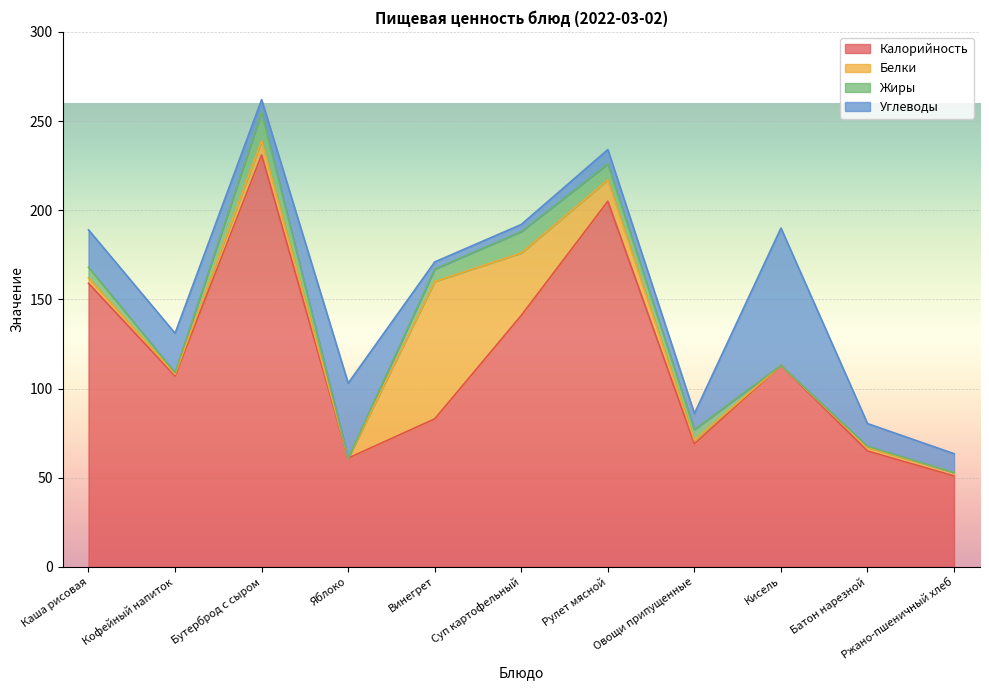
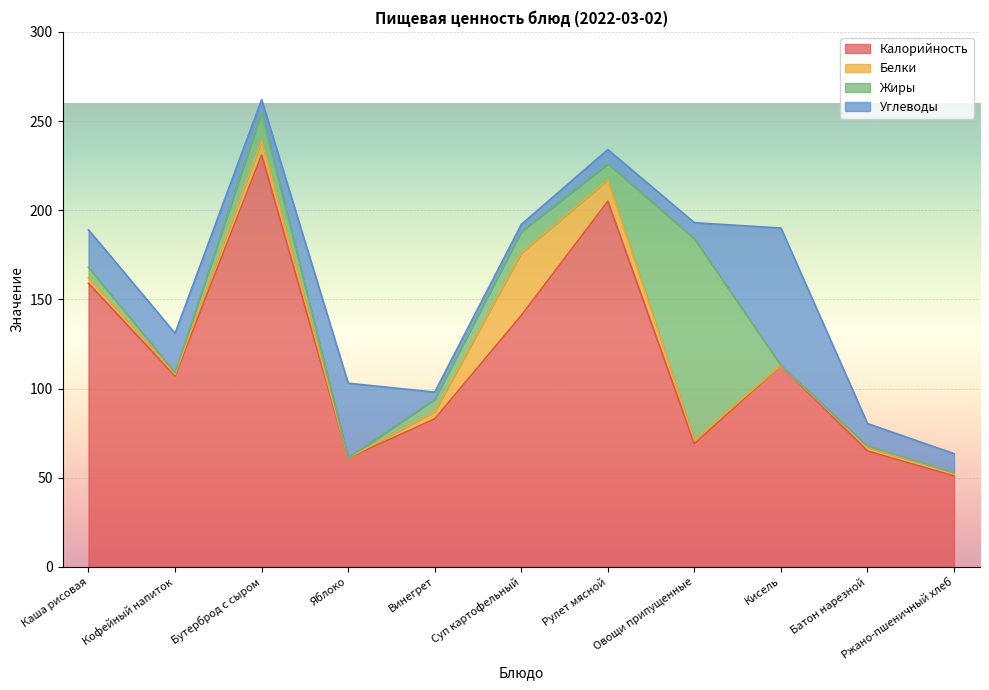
  {
    "Калорийность": {
      "Каша рисовая": 159,
      "Бутерброд с сыром": 231,
      "Винегрет": 83,
      "Суп картофельный": 141,
      "Рулет мясной": 205,
      "Овощи припущенные": 69,
      "Батон нарезной": 65,
      "Ржано-пшеничный хлеб": 51
    },
    "Белки": {
      "Каша рисовая": 3,
      "Бутерброд с сыром": 8,
-     "Винегрет": 77,
+     "Винегрет": 4,
      "Суп картофельный": 35,
      "Рулет мясной": 12,
      "Овощи припущенные": 2
    },
    "Жиры": {
      "Каша рисовая": 6,
      "Бутерброд с сыром": 16,
      "Винегрет": 7,
      "Суп картофельный": 12,
      "Рулет мясной": 9,
-     "Овощи припущенные": 6
+     "Овощи припущенные": 113
    },
    "Углеводы": {
      "Каша рисовая": 21,
      "Кофейный напиток": 22,
      "Бутерброд с сыром": 7,
      "Яблоко": 42,
      "Винегрет": 4,
      "Суп картофельный": 4,
      "Рулет мясной": 8,
      "Овощи припущенные": 9,
      "Кисель": 77,
      "Батон нарезной": 13,
      "Ржано-пшеничный хлеб": 11
    }
  }
